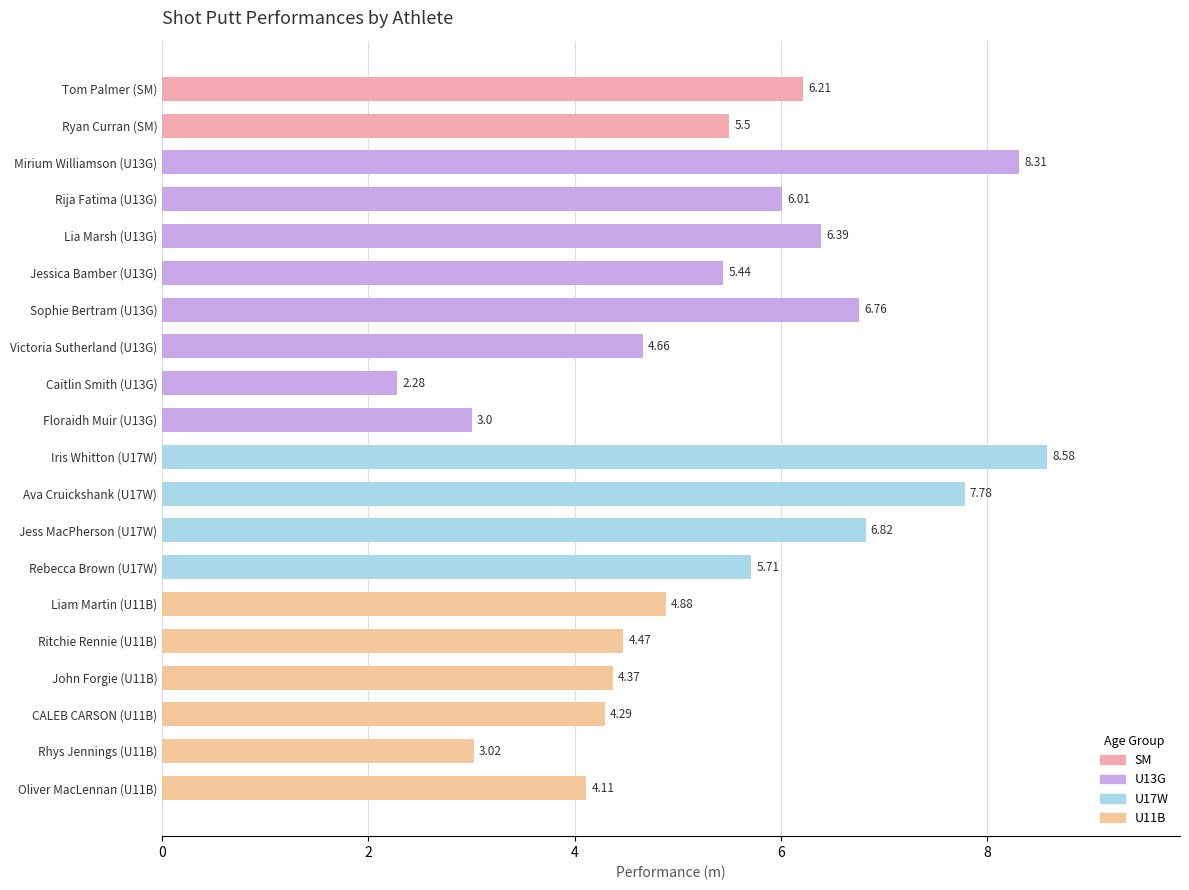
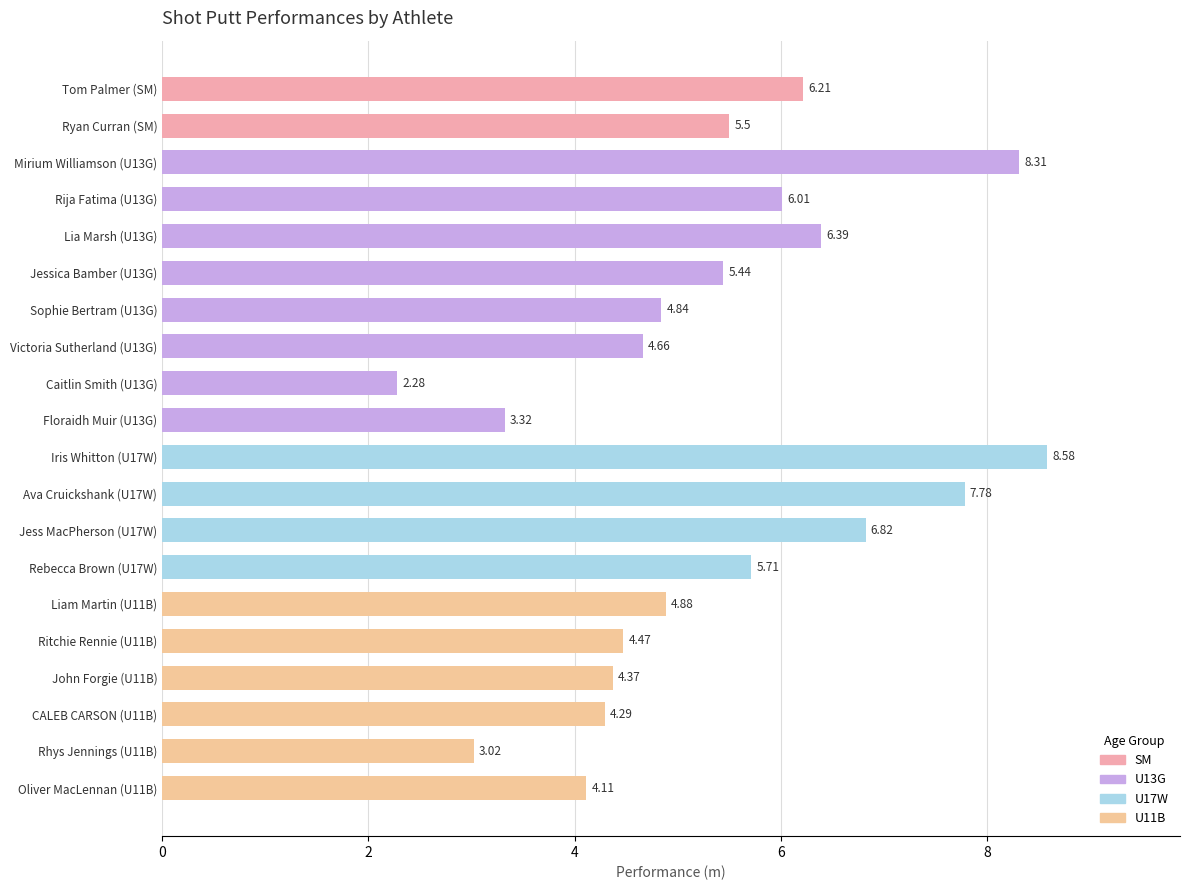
  {
    "Tom Palmer (SM)": 6.21,
    "Ryan Curran (SM)": 5.5,
    "Mirium Williamson (U13G)": 8.31,
    "Rija Fatima (U13G)": 6.01,
    "Lia Marsh (U13G)": 6.39,
    "Jessica Bamber (U13G)": 5.44,
-   "Sophie Bertram (U13G)": 6.76,
+   "Sophie Bertram (U13G)": 4.84,
    "Victoria Sutherland (U13G)": 4.66,
    "Caitlin Smith (U13G)": 2.28,
-   "Floraidh Muir (U13G)": 3.0,
+   "Floraidh Muir (U13G)": 3.32,
    "Iris Whitton (U17W)": 8.58,
    "Ava Cruickshank (U17W)": 7.78,
    "Jess MacPherson (U17W)": 6.82,
    "Rebecca Brown (U17W)": 5.71,
    "Liam Martin (U11B)": 4.88,
    "Ritchie Rennie (U11B)": 4.47,
    "John Forgie (U11B)": 4.37,
    "CALEB CARSON (U11B)": 4.29,
    "Rhys Jennings (U11B)": 3.02,
    "Oliver MacLennan (U11B)": 4.11
  }
